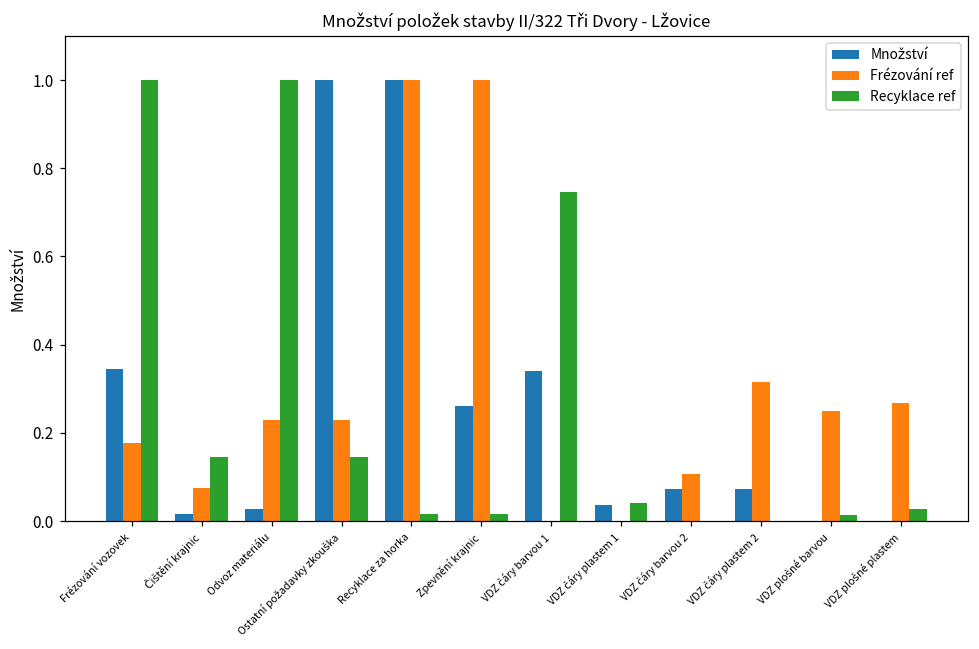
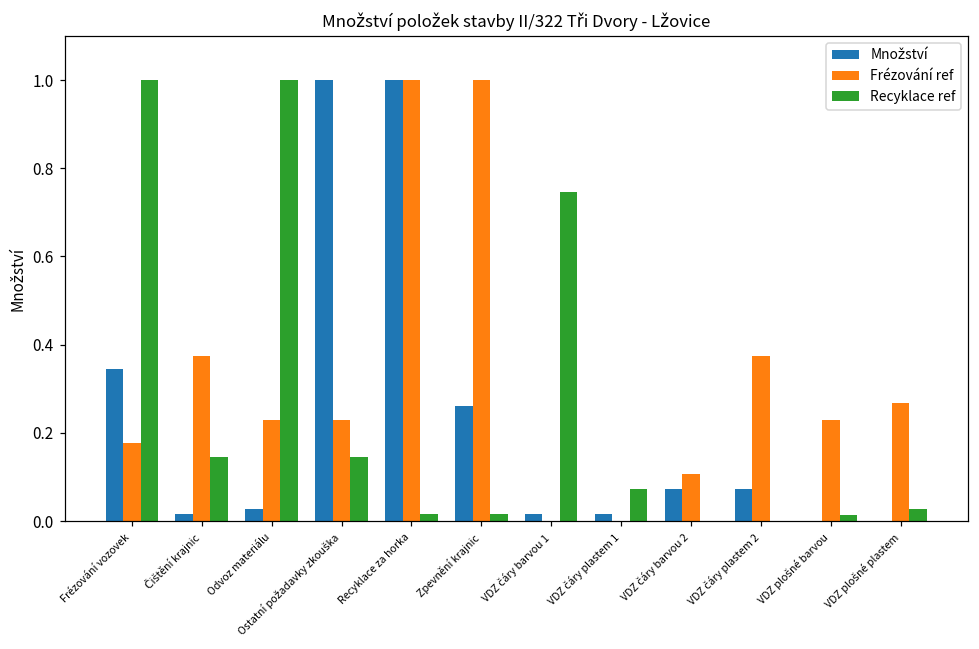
  {
    "Množství": {
      "Frézování vozovek": 0.34,
      "Čištění krajnic": 0.02,
      "Odvoz materiálu": 0.03,
      "Ostatní požadavky zkouška": 1.00,
      "Recyklace za horka": 1.00,
      "Zpevnění krajnic": 0.26,
-     "VDZ čáry barvou 1": 0.34,
-     "VDZ čáry plastem 1": 0.04,
+     "VDZ čáry barvou 1": 0.02,
+     "VDZ čáry plastem 1": 0.02,
      "VDZ čáry barvou 2": 0.07,
      "VDZ čáry plastem 2": 0.07,
      "VDZ plošné barvou": 0.00,
      "VDZ plošné plastem": 0.00
    },
    "Frézování ref": {
      "Frézování vozovek": 0.18,
-     "Čištění krajnic": 0.07,
+     "Čištění krajnic": 0.38,
      "Odvoz materiálu": 0.23,
      "Ostatní požadavky zkouška": 0.23,
      "Recyklace za horka": 1.00,
      "Zpevnění krajnic": 1.00,
      "VDZ čáry barvou 1": 0.00,
      "VDZ čáry plastem 1": 0.00,
      "VDZ čáry barvou 2": 0.11,
-     "VDZ čáry plastem 2": 0.32,
-     "VDZ plošné barvou": 0.25,
+     "VDZ čáry plastem 2": 0.38,
+     "VDZ plošné barvou": 0.23,
      "VDZ plošné plastem": 0.27
    },
    "Recyklace ref": {
      "Frézování vozovek": 1.00,
      "Čištění krajnic": 0.15,
      "Odvoz materiálu": 1.00,
      "Ostatní požadavky zkouška": 0.15,
      "Recyklace za horka": 0.02,
      "Zpevnění krajnic": 0.02,
      "VDZ čáry barvou 1": 0.75,
-     "VDZ čáry plastem 1": 0.04,
+     "VDZ čáry plastem 1": 0.07,
      "VDZ čáry barvou 2": 0.00,
      "VDZ čáry plastem 2": 0.00,
      "VDZ plošné barvou": 0.01,
      "VDZ plošné plastem": 0.03
    }
  }
